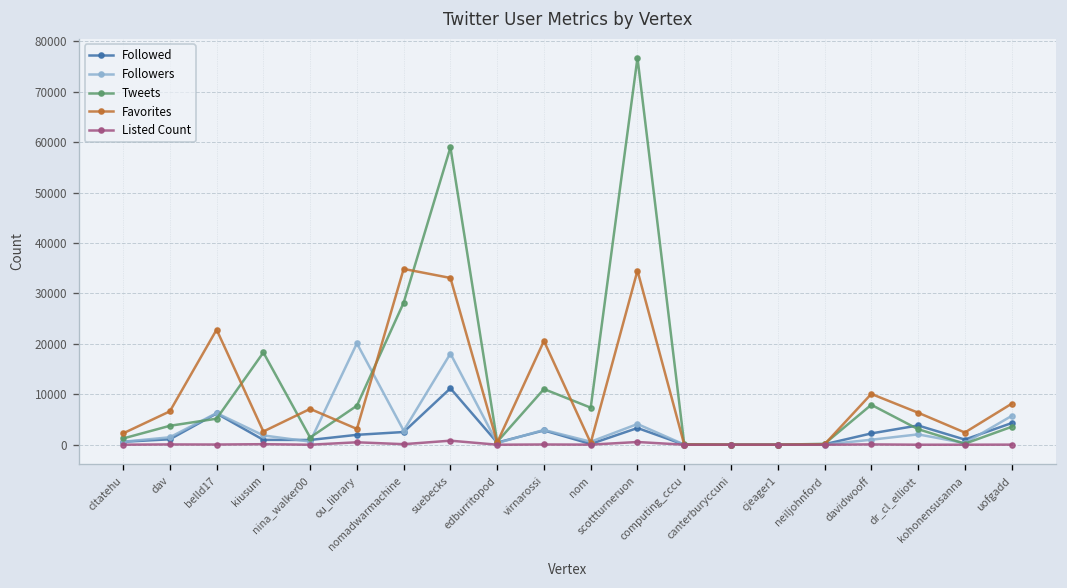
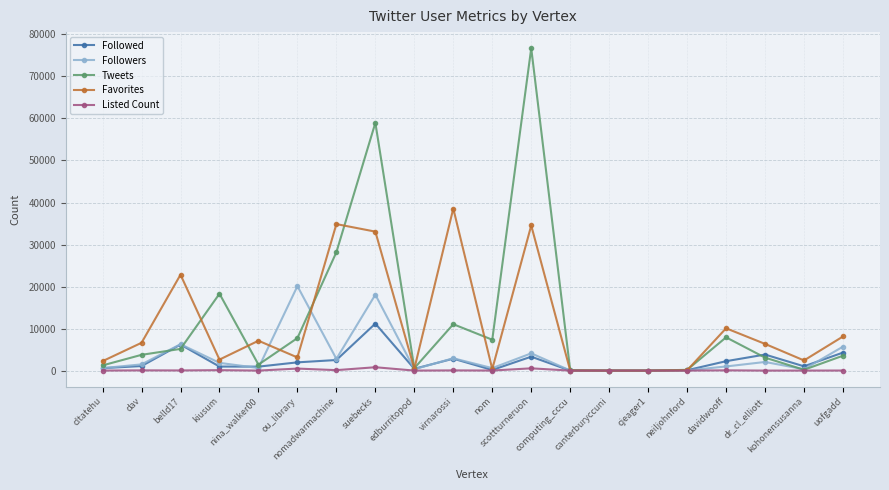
  {
    "Followed": {
      "kiusum": 1000,
      "ou_library": 2000,
      "suebecks": 11000,
      "scottturneruon": 3000,
      "davidwooff": 2000,
      "dr_cl_elliott": 4000,
      "kohonensusanna": 1000,
      "uofgadd": 4000
    },
    "Followers": {
      "kiusum": 2000,
      "ou_library": 20000,
      "suebecks": 18000,
      "scottturneruon": 4000,
      "davidwooff": 1000,
      "dr_cl_elliott": 2000,
      "uofgadd": 6000
    },
    "Tweets": {
      "cltatehu": 1000,
      "dav": 4000,
      "belld17": 5000,
      "kiusum": 18000,
      "ou_library": 8000,
      "nomadwarmachine": 28000,
      "suebecks": 59000,
      "virnarossi": 11000,
      "nom": 7000,
      "scottturneruon": 77000,
      "davidwooff": 8000,
      "dr_cl_elliott": 3000,
      "uofgadd": 4000
    },
    "Favorites": {
      "cltatehu": 2000,
      "dav": 7000,
      "belld17": 23000,
      "kiusum": 3000,
      "nina_walker00": 7000,
      "ou_library": 3000,
      "nomadwarmachine": 35000,
      "suebecks": 33000,
-     "virnarossi": 21000,
+     "virnarossi": 39000,
      "scottturneruon": 35000,
      "davidwooff": 10000,
      "dr_cl_elliott": 6000,
      "kohonensusanna": 2000,
      "uofgadd": 8000
    },
    "Listed Count": {
      "dav": 0,
      "belld17": 0,
      "kiusum": 0,
      "nina_walker00": 0,
      "ou_library": 0,
      "nomadwarmachine": 0,
      "suebecks": 1000,
      "virnarossi": 0,
      "scottturneruon": 1000,
      "davidwooff": 0,
      "dr_cl_elliott": 0,
      "uofgadd": 0
    }
  }
